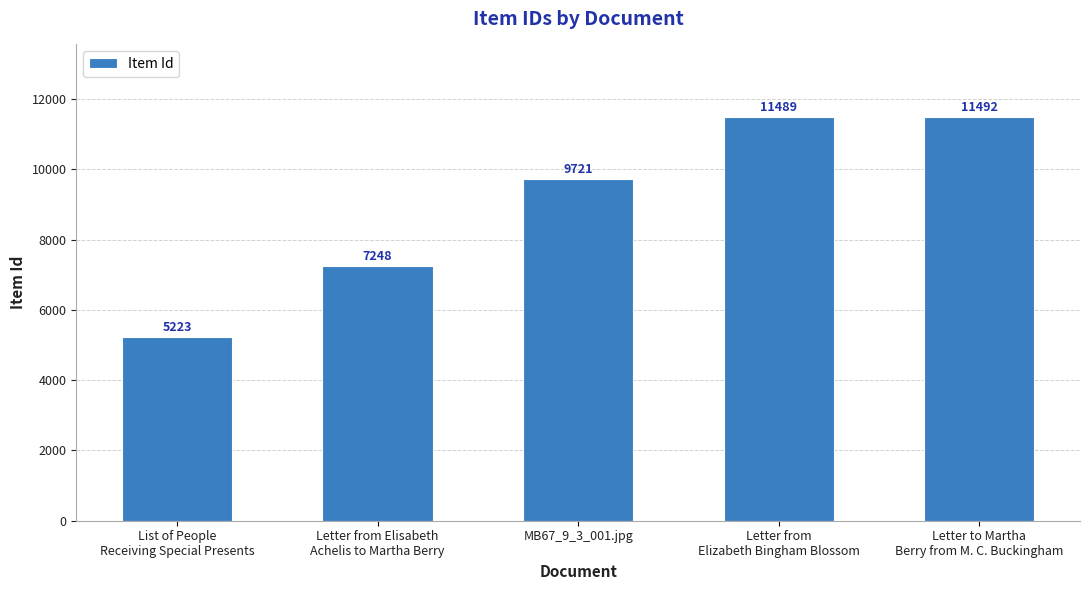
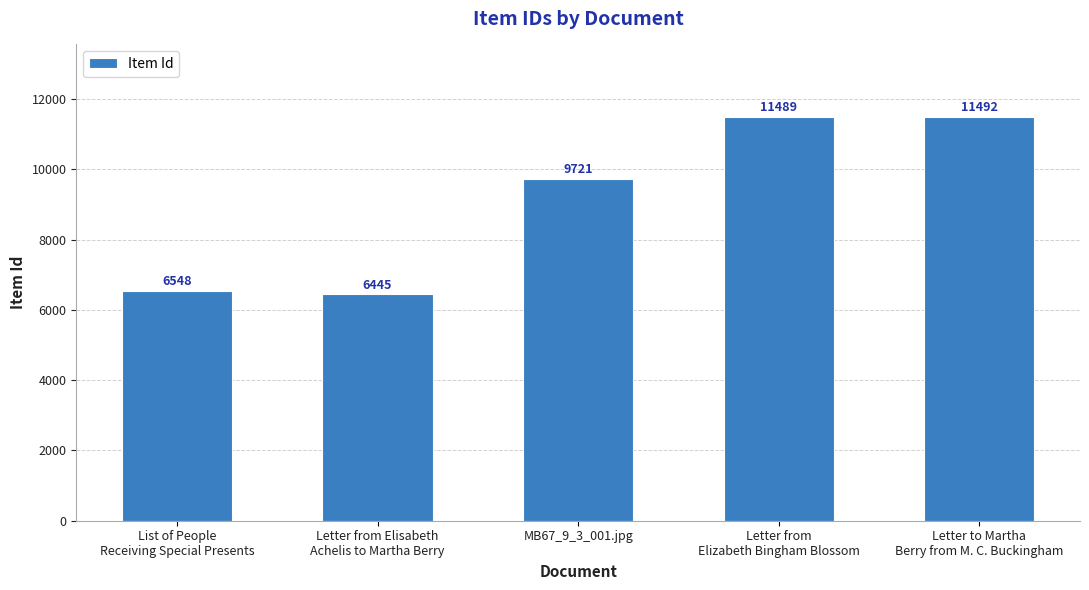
  {
-   "List of People Receiving Special Presents": 5223,
-   "Letter from Elisabeth Achelis to Martha Berry": 7248,
+   "List of People Receiving Special Presents": 6548,
+   "Letter from Elisabeth Achelis to Martha Berry": 6445,
    "MB67_9_3_001.jpg": 9721,
    "Letter from Elizabeth Bingham Blossom": 11489,
    "Letter to Martha Berry from M. C. Buckingham": 11492
  }
